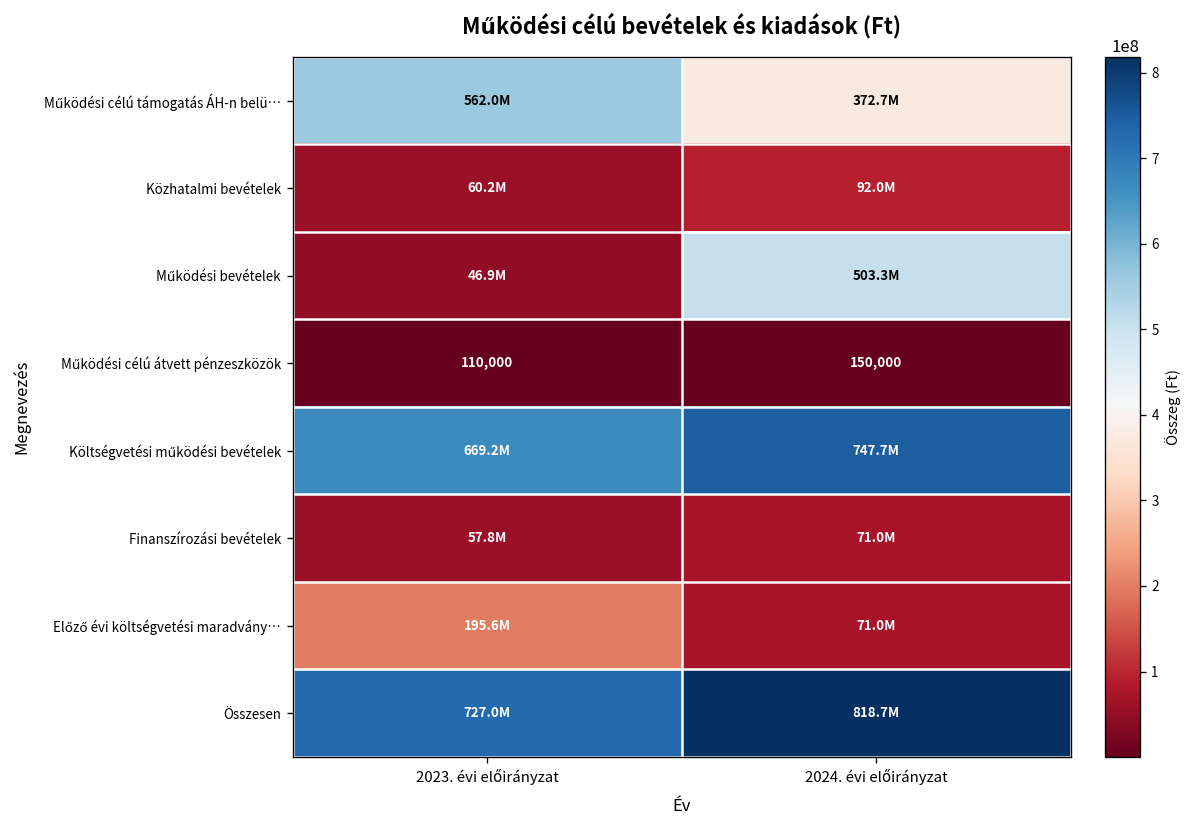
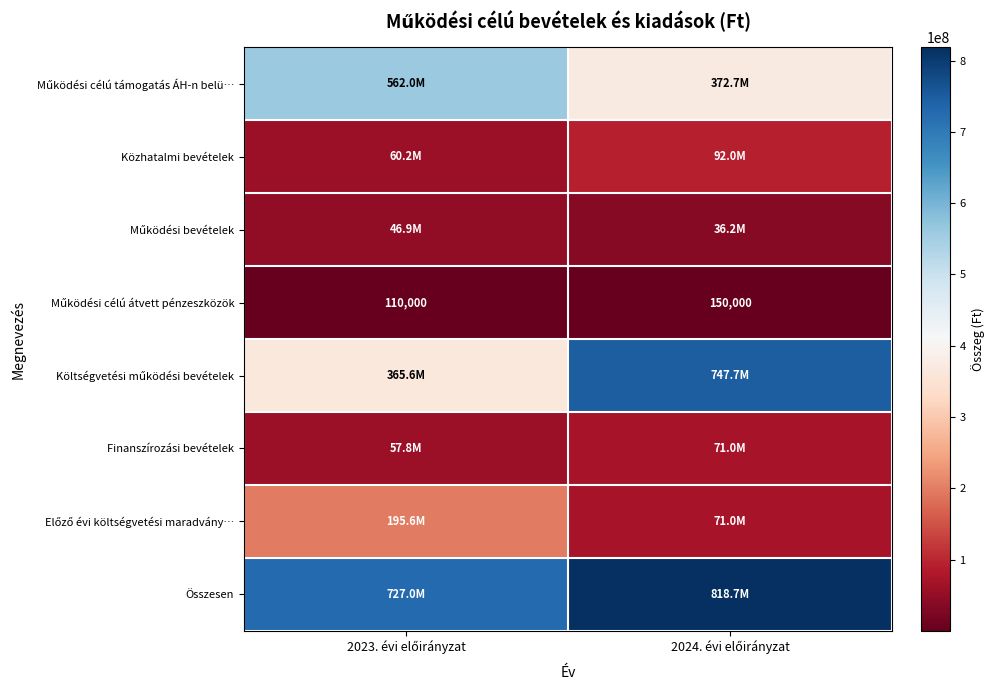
  {
    "Működési célú támogatás ÁH-n belü…": {
      "2023. évi előirányzat": "562.0M",
      "2024. évi előirányzat": "372.7M"
    },
    "Közhatalmi bevételek": {
      "2023. évi előirányzat": "60.2M",
      "2024. évi előirányzat": "92.0M"
    },
    "Működési bevételek": {
      "2023. évi előirányzat": "46.9M",
-     "2024. évi előirányzat": "503.3M"
+     "2024. évi előirányzat": "36.2M"
    },
    "Működési célú átvett pénzeszközök": {
      "2023. évi előirányzat": "110,000",
      "2024. évi előirányzat": "150,000"
    },
    "Költségvetési működési bevételek": {
-     "2023. évi előirányzat": "669.2M",
+     "2023. évi előirányzat": "365.6M",
      "2024. évi előirányzat": "747.7M"
    },
    "Finanszírozási bevételek": {
      "2023. évi előirányzat": "57.8M",
      "2024. évi előirányzat": "71.0M"
    },
    "Előző évi költségvetési maradvány…": {
      "2023. évi előirányzat": "195.6M",
      "2024. évi előirányzat": "71.0M"
    },
    "Összesen": {
      "2023. évi előirányzat": "727.0M",
      "2024. évi előirányzat": "818.7M"
    }
  }
